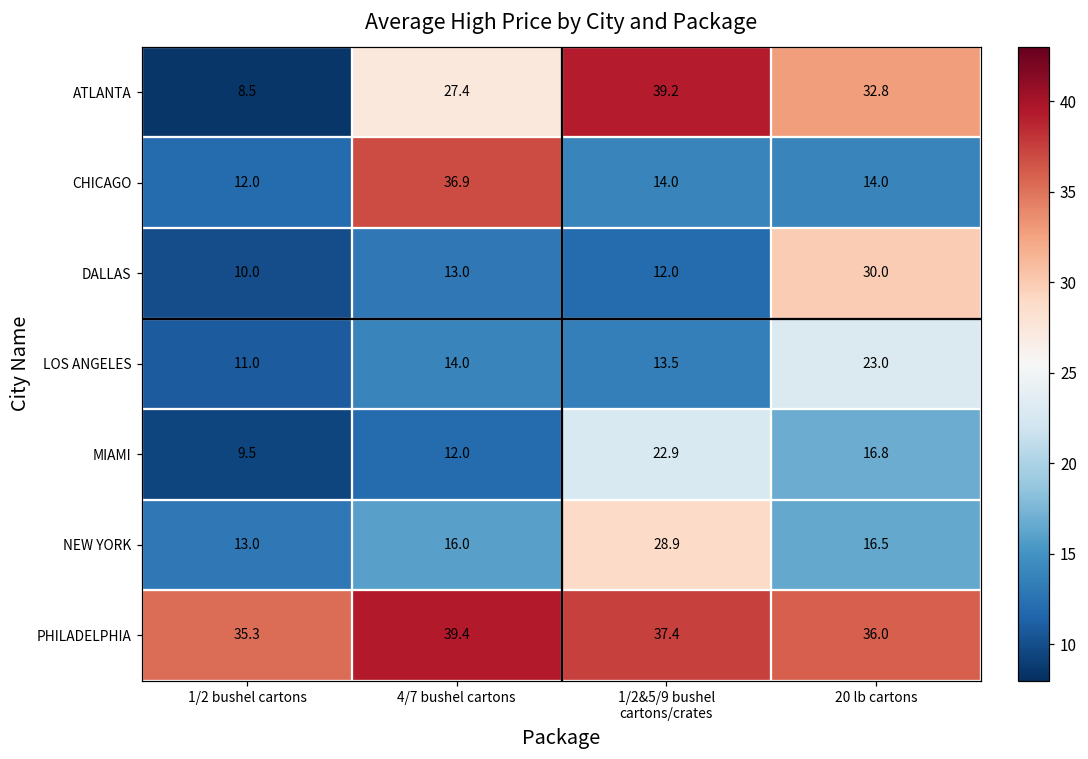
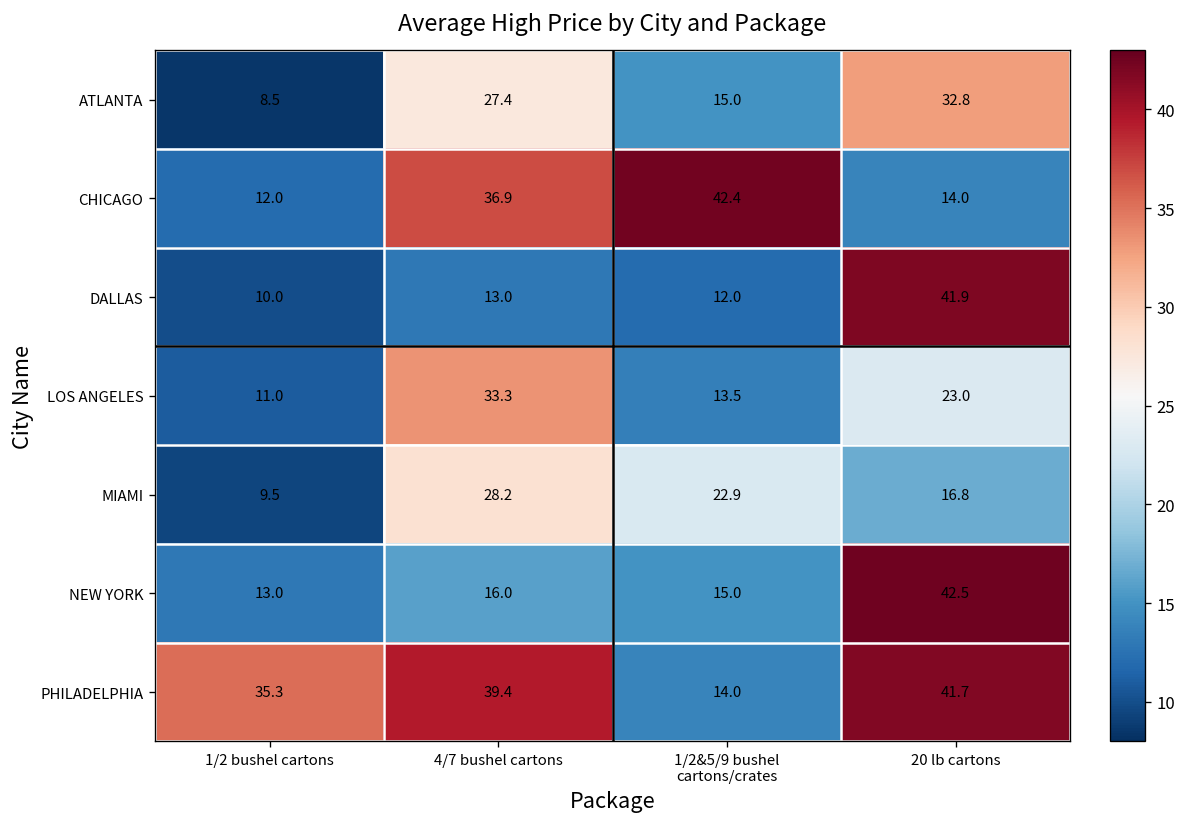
  {
    "ATLANTA": {
      "1/2 bushel cartons": 8.5,
      "4/7 bushel cartons": 27.4,
-     "1/2&5/9 bushel cartons/crates": 39.2,
+     "1/2&5/9 bushel cartons/crates": 15.0,
      "20 lb cartons": 32.8
    },
    "CHICAGO": {
      "1/2 bushel cartons": 12.0,
      "4/7 bushel cartons": 36.9,
-     "1/2&5/9 bushel cartons/crates": 14.0,
+     "1/2&5/9 bushel cartons/crates": 42.4,
      "20 lb cartons": 14.0
    },
    "DALLAS": {
      "1/2 bushel cartons": 10.0,
      "4/7 bushel cartons": 13.0,
      "1/2&5/9 bushel cartons/crates": 12.0,
-     "20 lb cartons": 30.0
+     "20 lb cartons": 41.9
    },
    "LOS ANGELES": {
      "1/2 bushel cartons": 11.0,
-     "4/7 bushel cartons": 14.0,
+     "4/7 bushel cartons": 33.3,
      "1/2&5/9 bushel cartons/crates": 13.5,
      "20 lb cartons": 23.0
    },
    "MIAMI": {
      "1/2 bushel cartons": 9.5,
-     "4/7 bushel cartons": 12.0,
+     "4/7 bushel cartons": 28.2,
      "1/2&5/9 bushel cartons/crates": 22.9,
      "20 lb cartons": 16.8
    },
    "NEW YORK": {
      "1/2 bushel cartons": 13.0,
      "4/7 bushel cartons": 16.0,
-     "1/2&5/9 bushel cartons/crates": 28.9,
-     "20 lb cartons": 16.5
+     "1/2&5/9 bushel cartons/crates": 15.0,
+     "20 lb cartons": 42.5
    },
    "PHILADELPHIA": {
      "1/2 bushel cartons": 35.3,
      "4/7 bushel cartons": 39.4,
-     "1/2&5/9 bushel cartons/crates": 37.4,
-     "20 lb cartons": 36.0
+     "1/2&5/9 bushel cartons/crates": 14.0,
+     "20 lb cartons": 41.7
    }
  }
